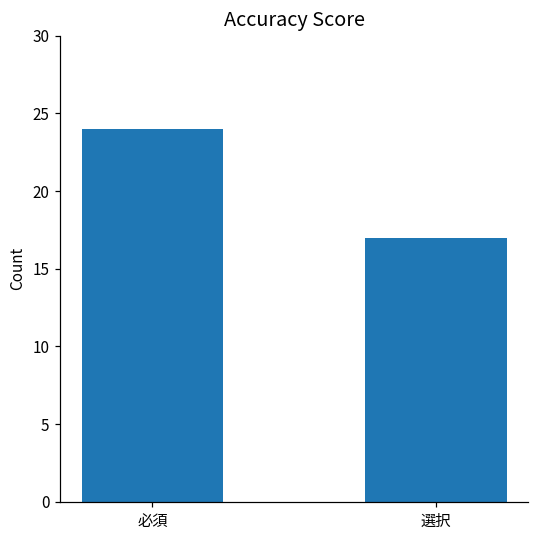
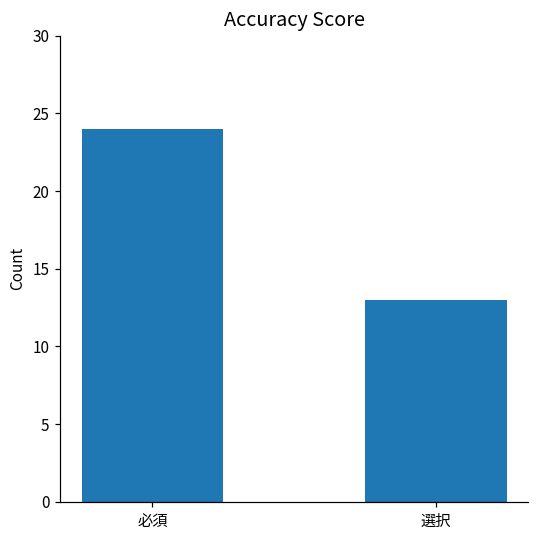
  {
    "必須": 24,
-   "選択": 17
+   "選択": 13
  }
